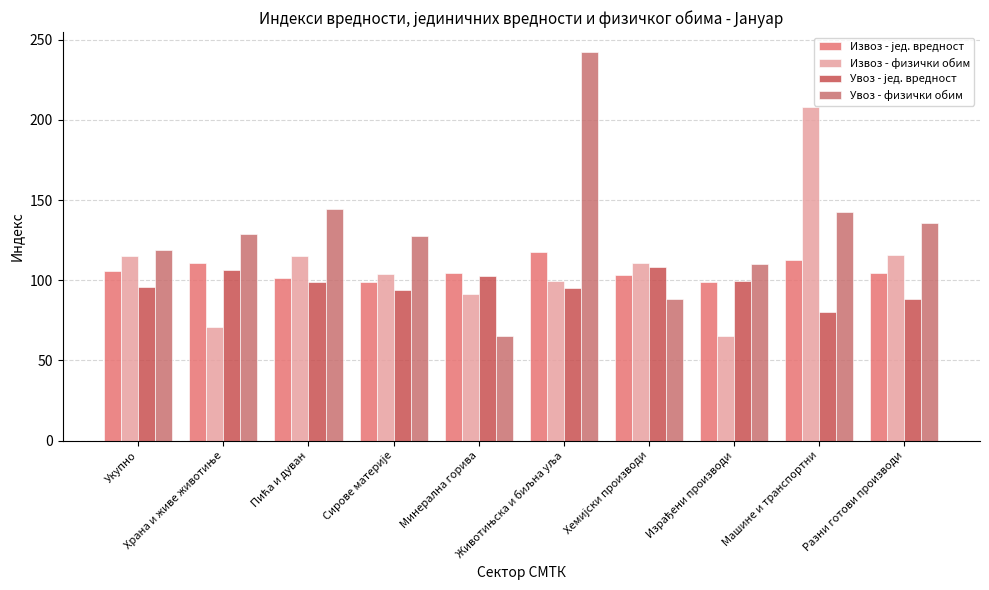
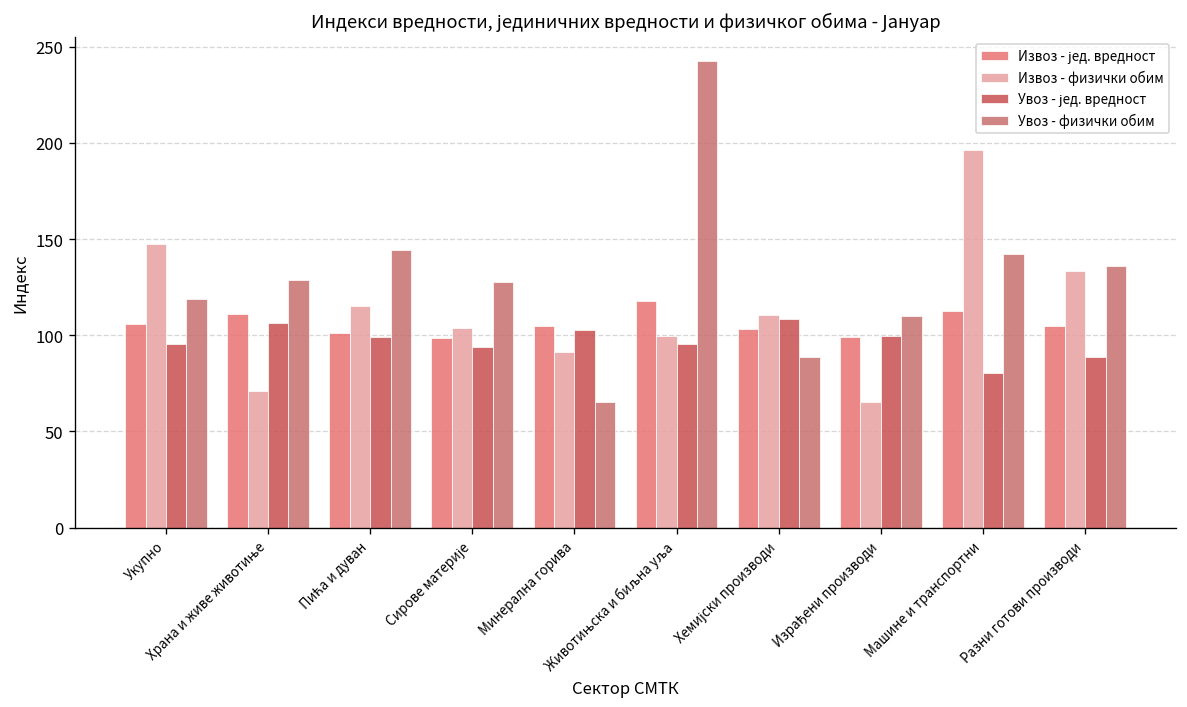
  {
    "Извоз - физички обим": {
-     "Укупно": 115,
+     "Укупно": 147,
      "Храна и живе животиње": 71,
      "Пића и дуван": 115,
      "Сирове материје": 104,
      "Минерална горива": 91,
      "Животињска и биљна уља": 100,
      "Хемијски производи": 111,
      "Израђени производи": 65,
-     "Машине и транспортни": 208,
-     "Разни готови производи": 116
+     "Машине и транспортни": 196,
+     "Разни готови производи": 134
    }
  }
